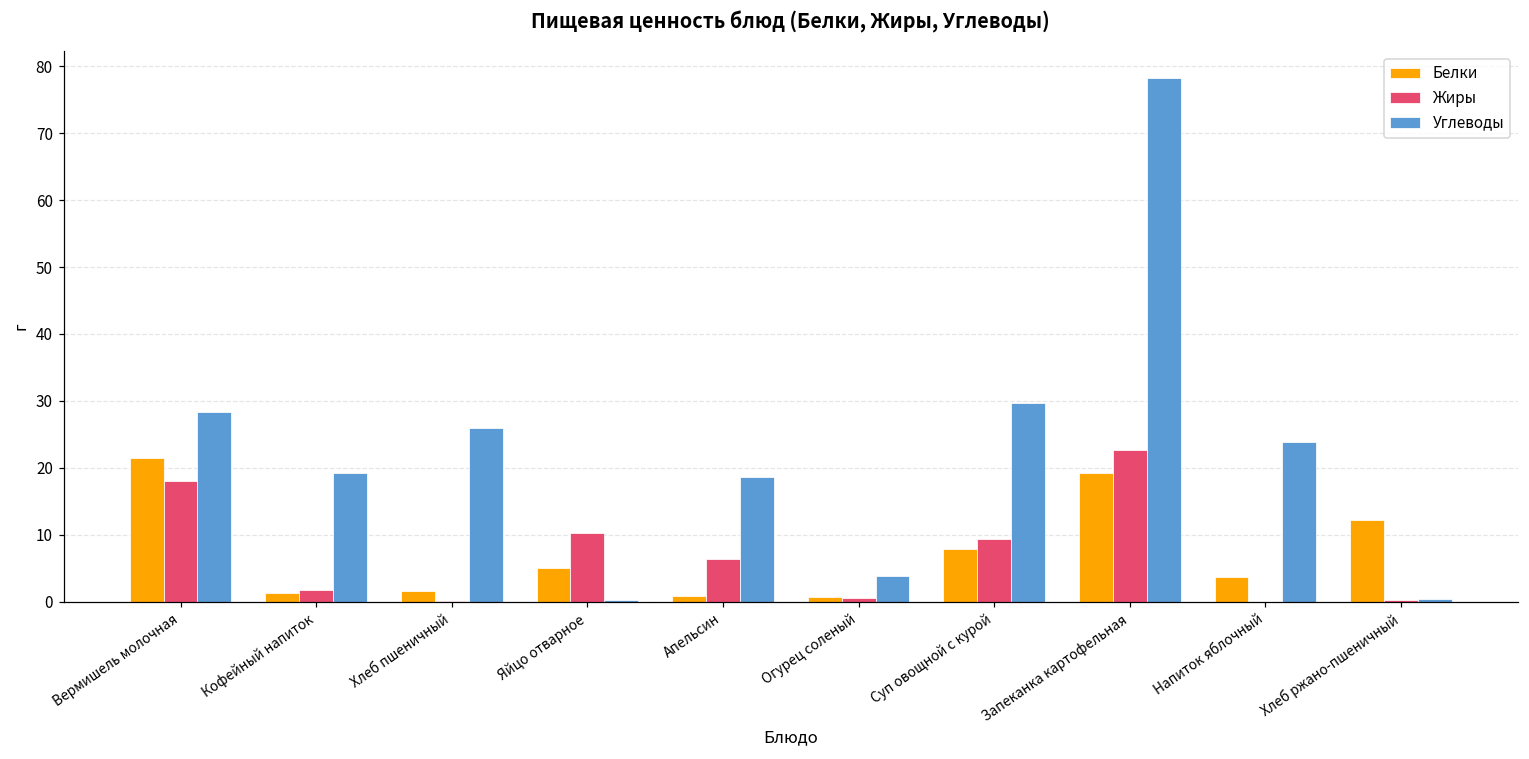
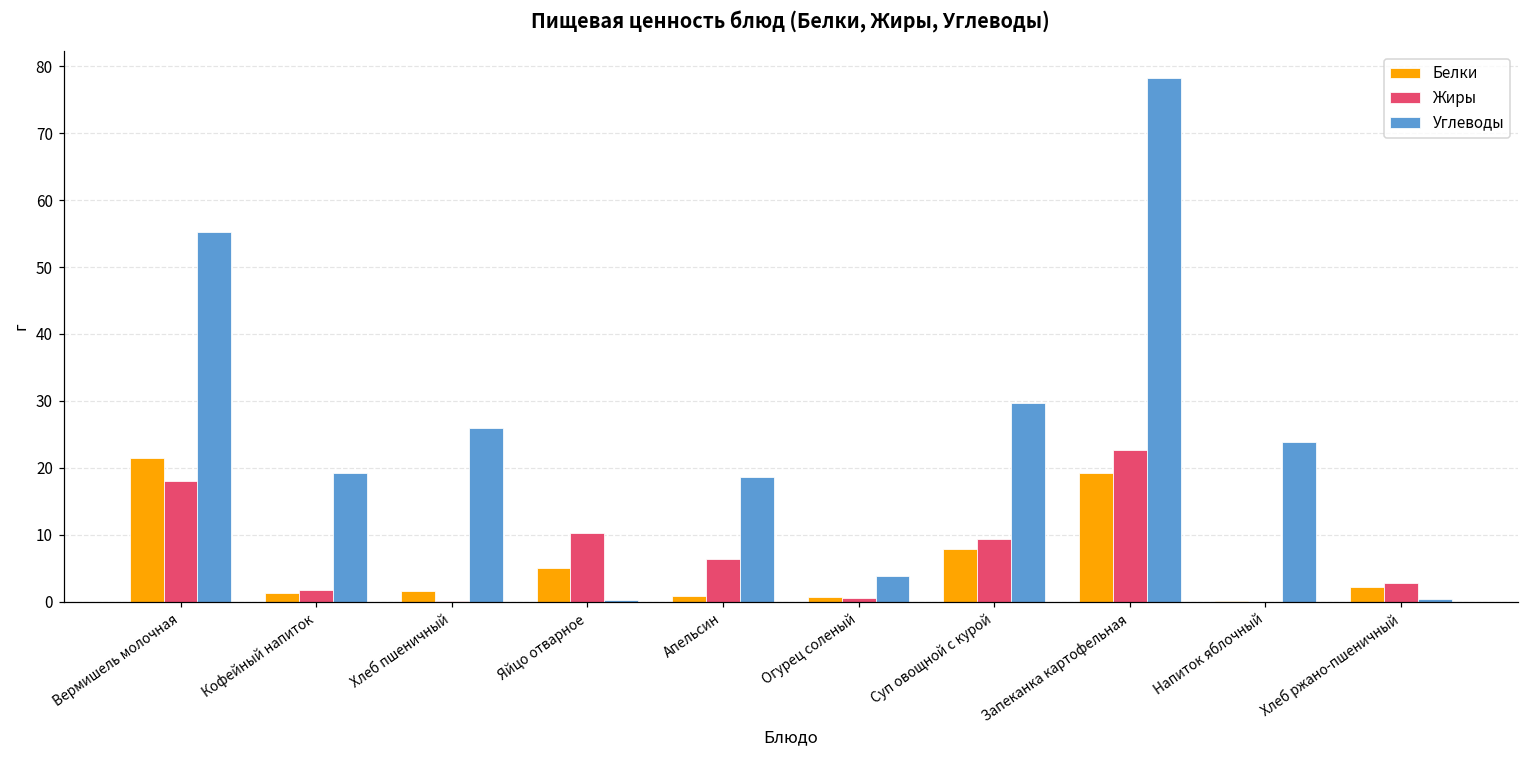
  {
    "Белки": {
      "Вермишель молочная": 21,
      "Кофейный напиток": 1,
      "Хлеб пшеничный": 2,
      "Яйцо отварное": 5,
      "Апельсин": 1,
      "Огурец соленый": 1,
      "Суп овощной с курой": 8,
      "Запеканка картофельная": 19,
-     "Напиток яблочный": 4,
-     "Хлеб ржано-пшеничный": 12
+     "Напиток яблочный": 0,
+     "Хлеб ржано-пшеничный": 2
    },
    "Жиры": {
      "Вермишель молочная": 18,
      "Кофейный напиток": 2,
      "Яйцо отварное": 10,
      "Апельсин": 6,
      "Огурец соленый": 1,
      "Суп овощной с курой": 9,
      "Запеканка картофельная": 23,
      "Напиток яблочный": 0,
-     "Хлеб ржано-пшеничный": 0
+     "Хлеб ржано-пшеничный": 3
    },
    "Углеводы": {
-     "Вермишель молочная": 28,
+     "Вермишель молочная": 55,
      "Кофейный напиток": 19,
      "Хлеб пшеничный": 26,
      "Апельсин": 19,
      "Огурец соленый": 4,
      "Суп овощной с курой": 30,
      "Запеканка картофельная": 78,
      "Напиток яблочный": 24,
      "Хлеб ржано-пшеничный": 0
    }
  }
